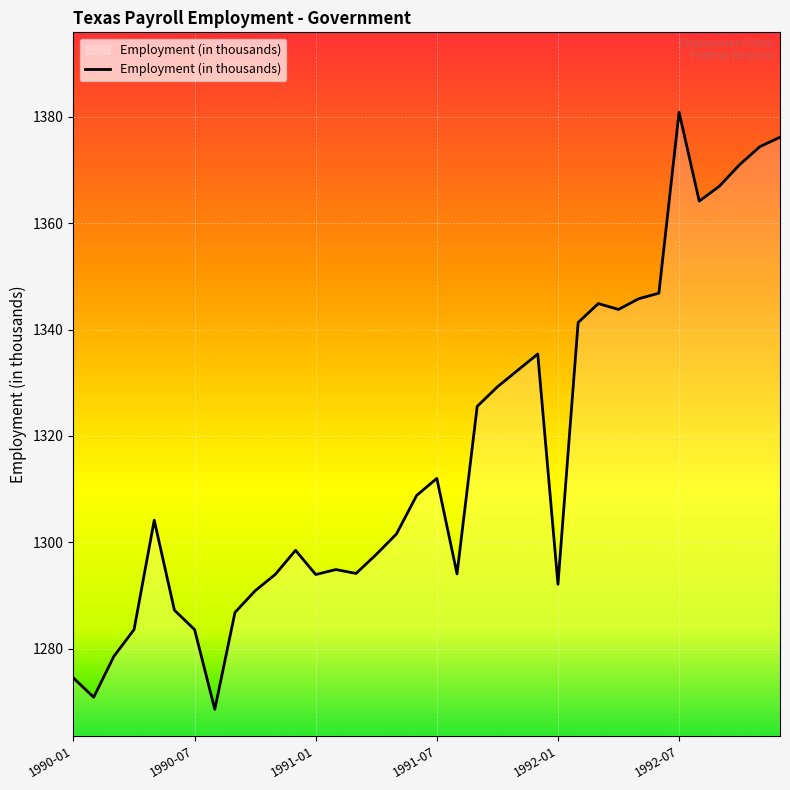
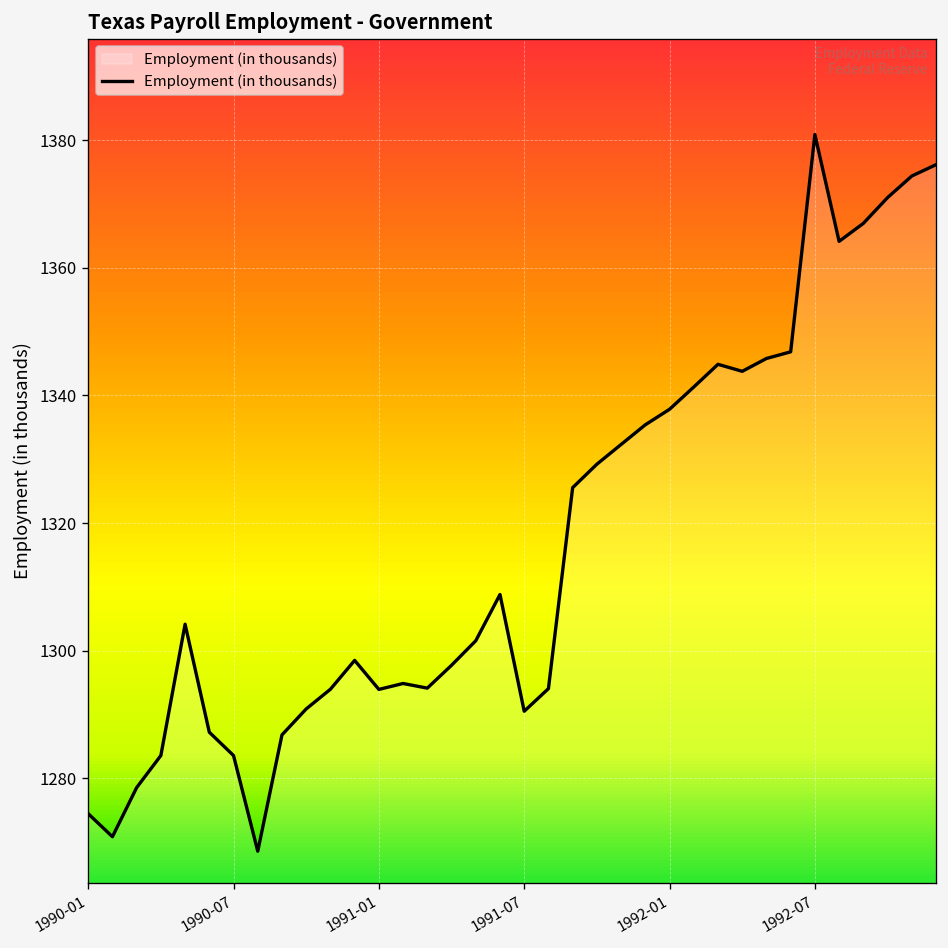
  {
    "1990-01": 1274,
    "1990-07": 1284,
    "1991-01": 1294,
-   "1991-07": 1312,
-   "1992-01": 1292,
+   "1991-07": 1291,
+   "1992-01": 1338,
    "1992-07": 1381
  }
